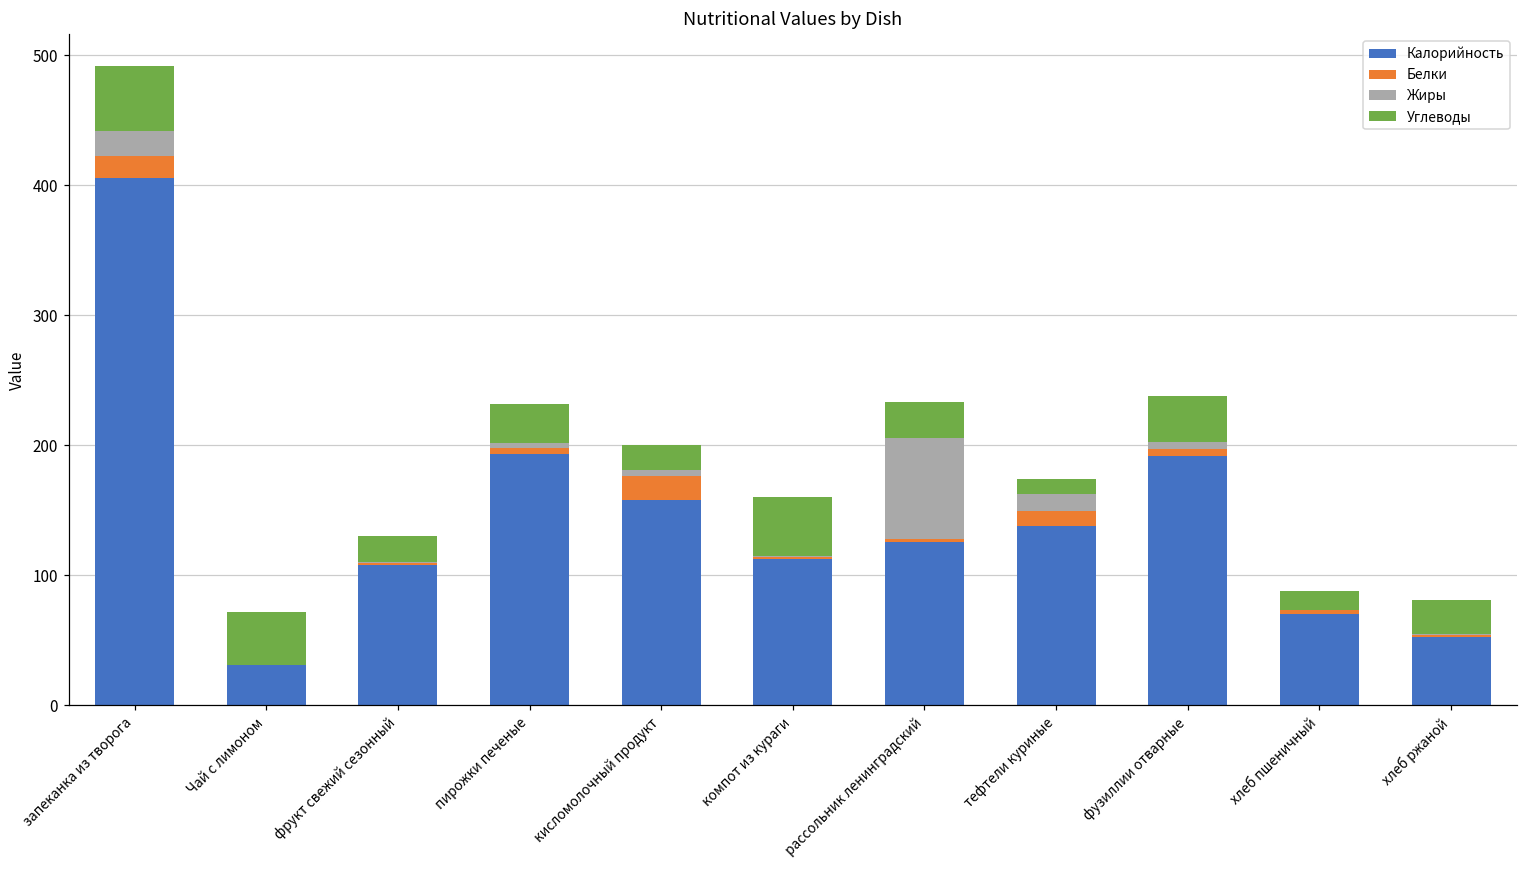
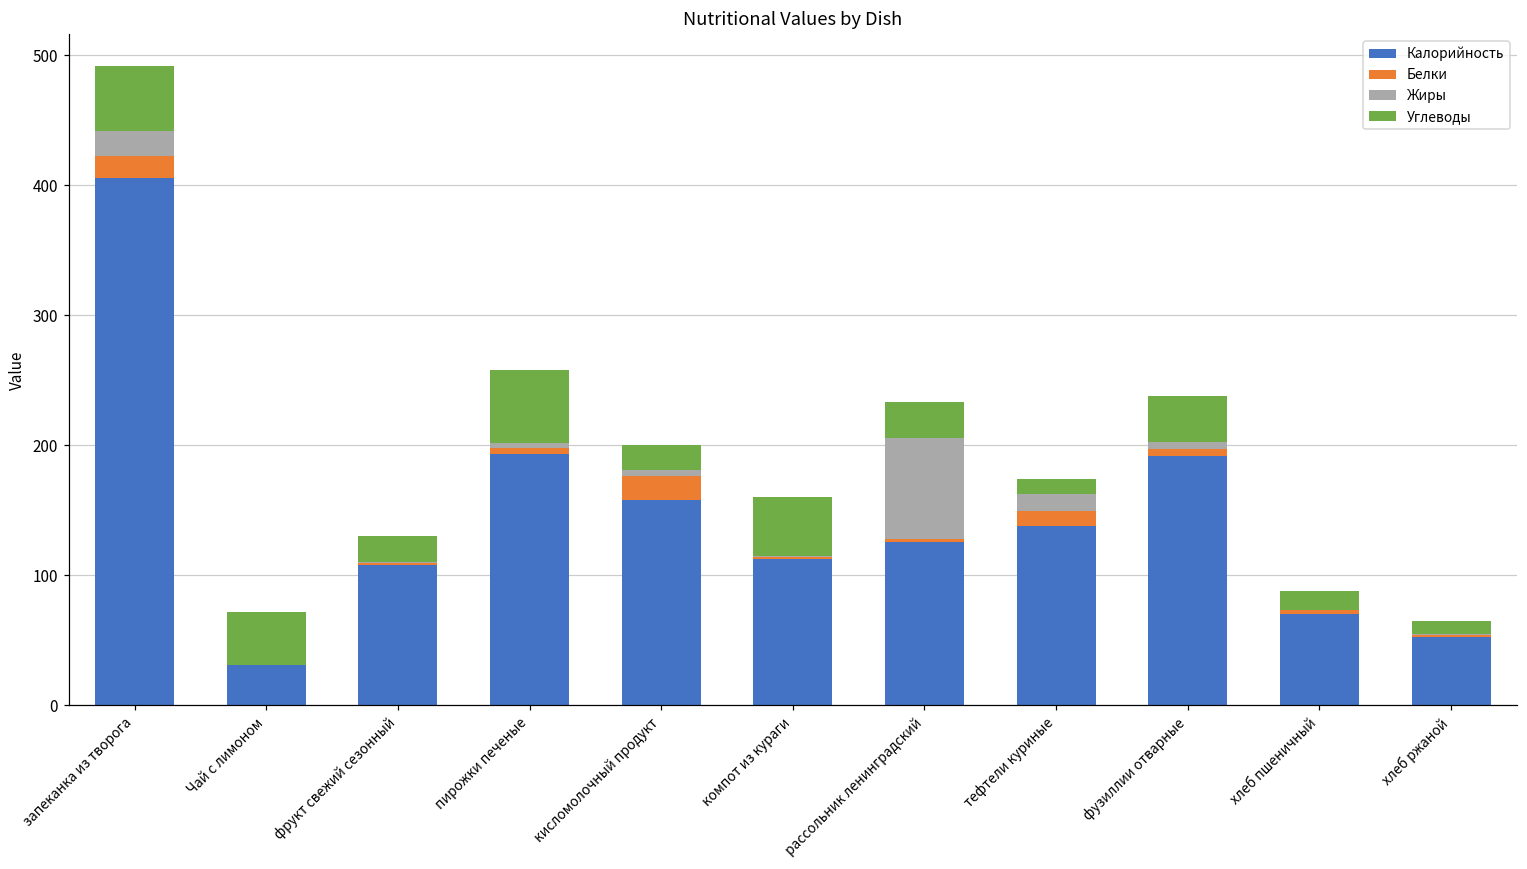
  {
    "Калорийность": {
      "запеканка из творога": 406,
      "Чай с лимоном": 31,
      "фрукт свежий сезонный": 108,
      "пирожки печеные": 193,
      "кисломолочный продукт": 158,
      "компот из кураги": 112,
      "рассольник ленинградский": 125,
      "тефтели куриные": 138,
      "фузиллии отварные": 191,
      "хлеб пшеничный": 71,
      "хлеб ржаной": 52
    },
    "Белки": {
      "запеканка из творога": 17,
      "фрукт свежий сезонный": 2,
      "пирожки печеные": 5,
      "кисломолочный продукт": 18,
      "рассольник ленинградский": 2,
      "тефтели куриные": 11,
      "фузиллии отварные": 6,
      "хлеб пшеничный": 2
    },
    "Жиры": {
      "запеканка из творога": 19,
      "Чай с лимоном": 0,
      "пирожки печеные": 4,
      "кисломолочный продукт": 5,
      "рассольник ленинградский": 78,
      "тефтели куриные": 13,
      "фузиллии отварные": 6
    },
    "Углеводы": {
      "запеканка из творога": 50,
      "Чай с лимоном": 41,
      "фрукт свежий сезонный": 20,
-     "пирожки печеные": 30,
+     "пирожки печеные": 56,
      "кисломолочный продукт": 19,
      "компот из кураги": 46,
      "рассольник ленинградский": 28,
      "тефтели куриные": 11,
      "фузиллии отварные": 36,
      "хлеб пшеничный": 15,
-     "хлеб ржаной": 26
+     "хлеб ржаной": 10
    }
  }
